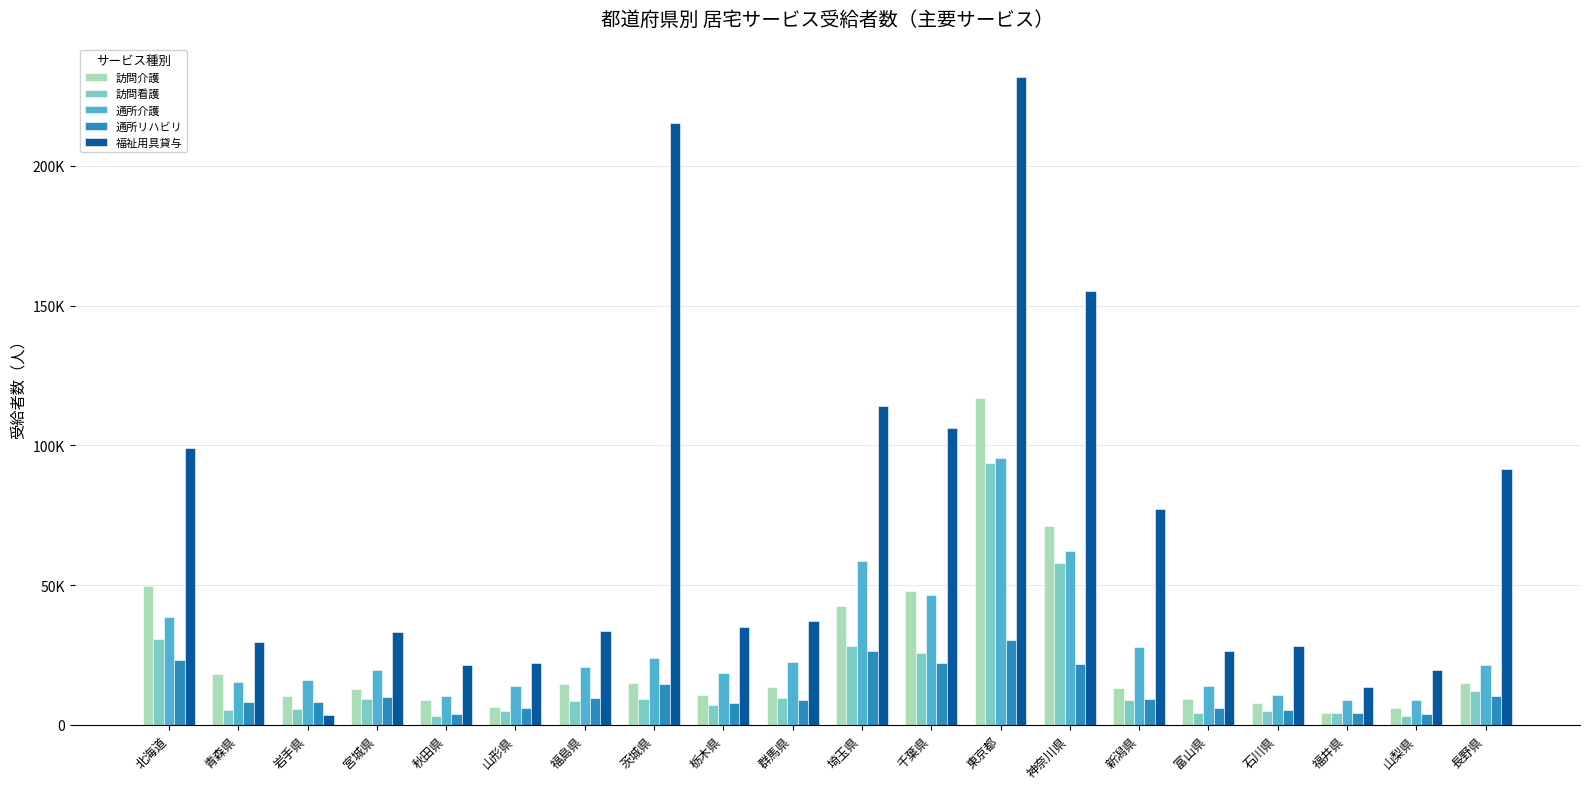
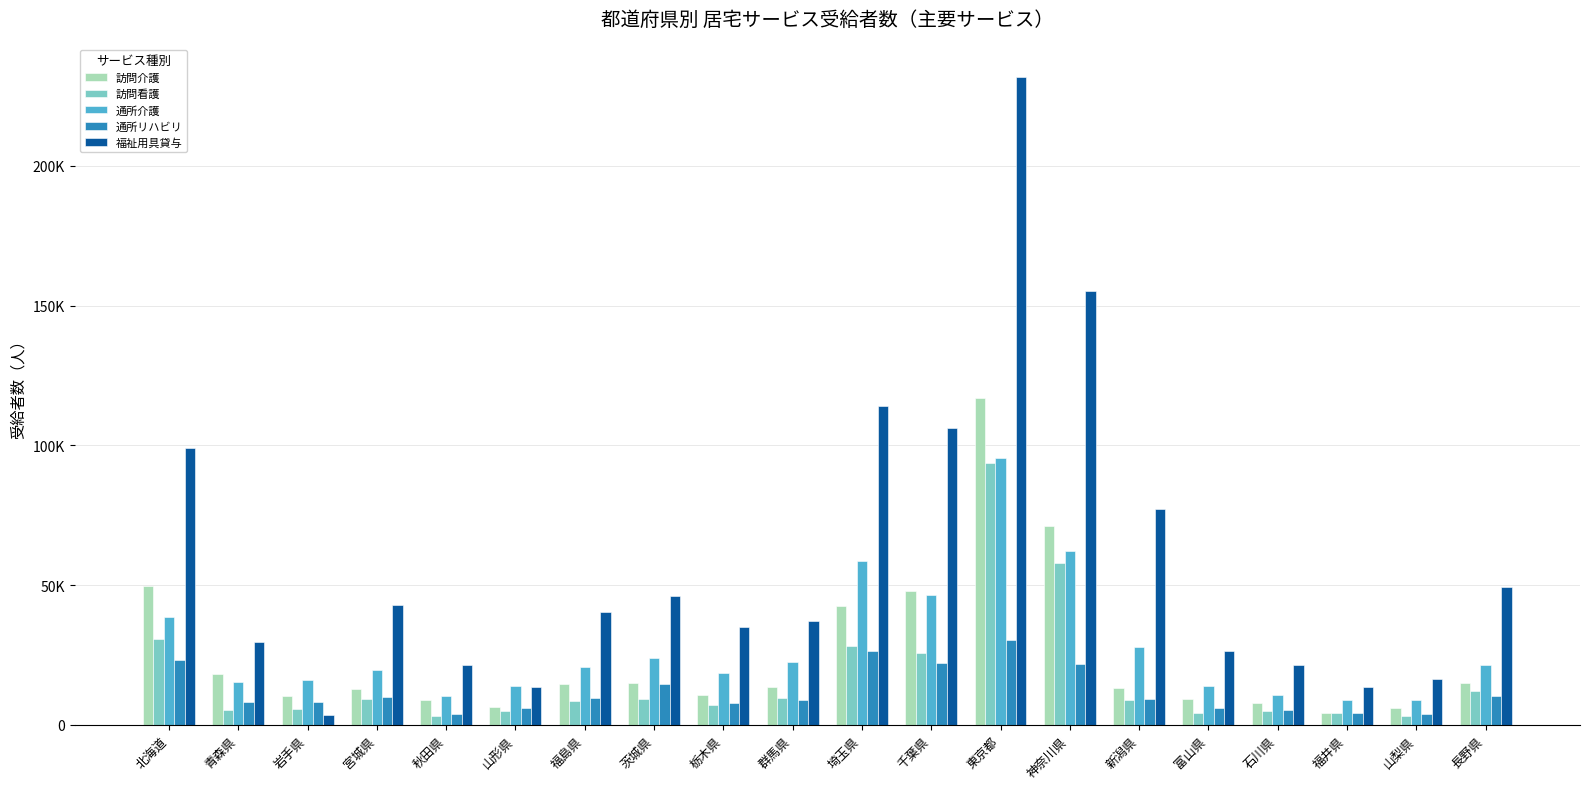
  {
    "福祉用具貸与": {
      "北海道": 99000,
      "青森県": 30000,
      "岩手県": 3000,
-     "宮城県": 33000,
+     "宮城県": 43000,
      "秋田県": 21000,
-     "山形県": 22000,
-     "福島県": 34000,
-     "茨城県": 215000,
+     "山形県": 14000,
+     "福島県": 40000,
+     "茨城県": 46000,
      "栃木県": 35000,
      "群馬県": 37000,
      "埼玉県": 114000,
      "千葉県": 106000,
      "東京都": 232000,
      "神奈川県": 155000,
      "新潟県": 77000,
      "富山県": 26000,
-     "石川県": 28000,
+     "石川県": 21000,
      "福井県": 13000,
-     "山梨県": 20000,
-     "長野県": 91000
+     "山梨県": 16000,
+     "長野県": 49000
    }
  }
